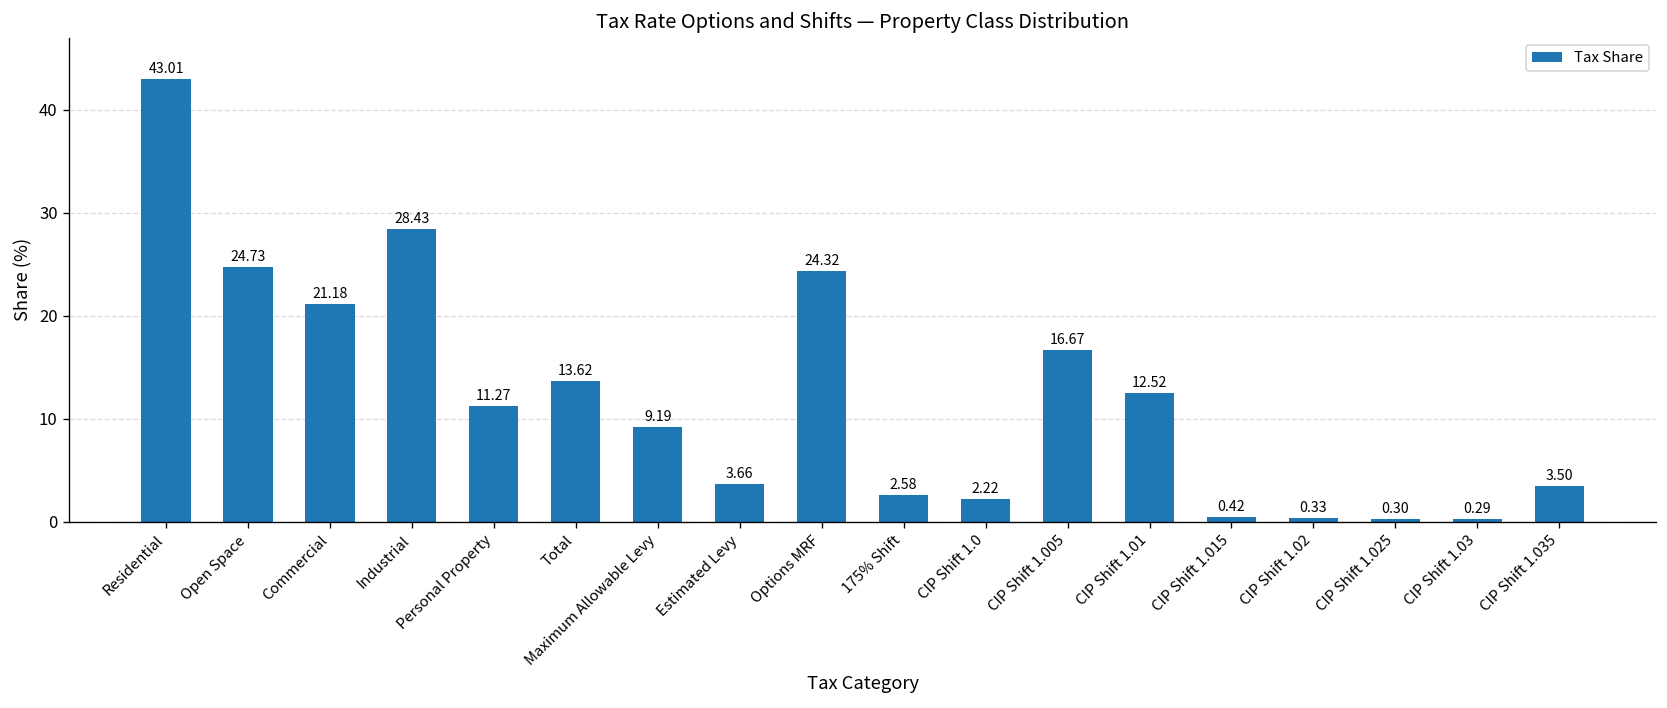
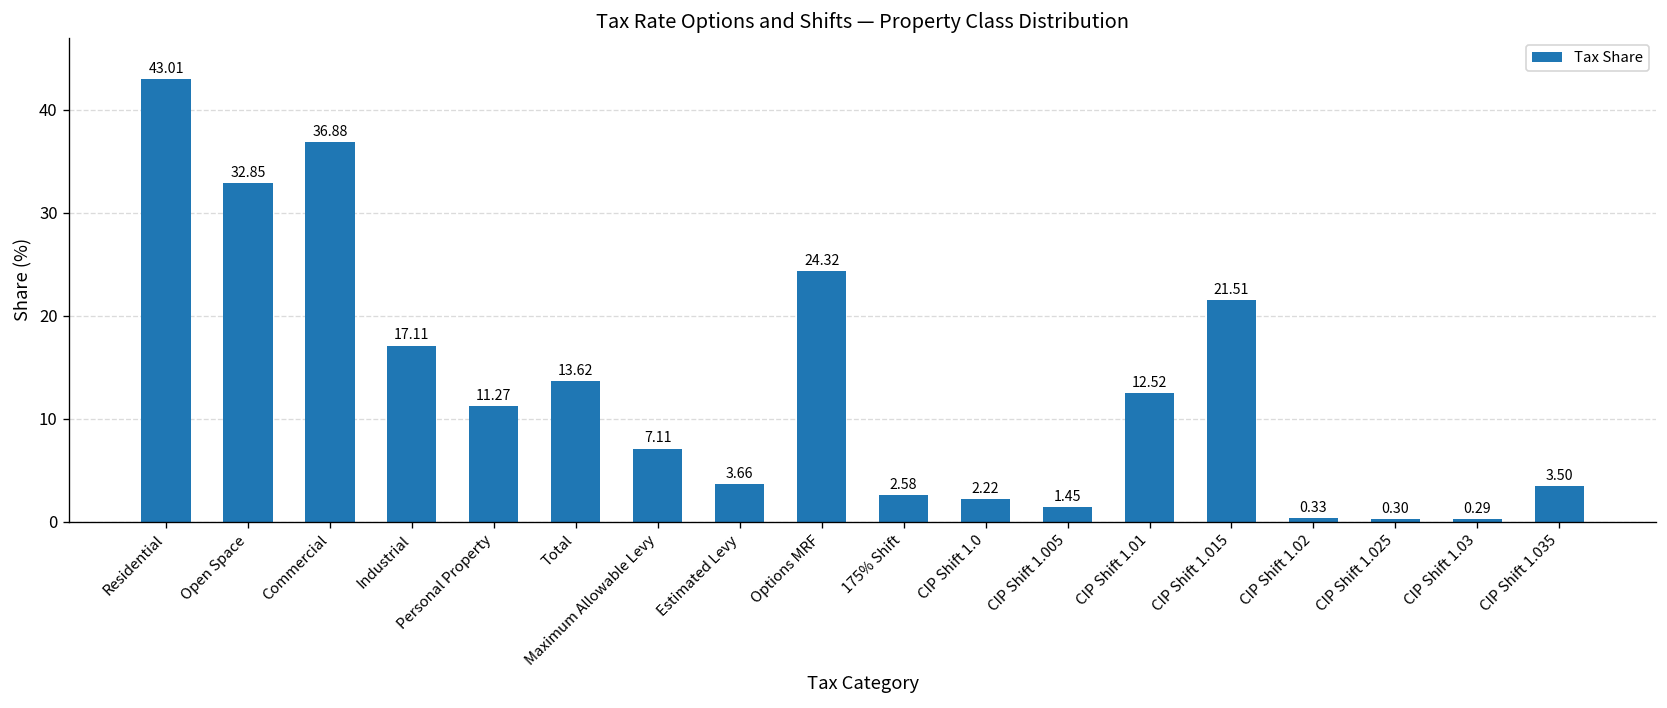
  {
    "Residential": 43.01,
-   "Open Space": 24.73,
-   "Commercial": 21.18,
-   "Industrial": 28.43,
+   "Open Space": 32.85,
+   "Commercial": 36.88,
+   "Industrial": 17.11,
    "Personal Property": 11.27,
    "Total": 13.62,
-   "Maximum Allowable Levy": 9.19,
+   "Maximum Allowable Levy": 7.11,
    "Estimated Levy": 3.66,
    "Options MRF": 24.32,
    "175% Shift": 2.58,
    "CIP Shift 1.0": 2.22,
-   "CIP Shift 1.005": 16.67,
+   "CIP Shift 1.005": 1.45,
    "CIP Shift 1.01": 12.52,
-   "CIP Shift 1.015": 0.42,
+   "CIP Shift 1.015": 21.51,
    "CIP Shift 1.02": 0.33,
    "CIP Shift 1.025": 0.30,
    "CIP Shift 1.03": 0.29,
    "CIP Shift 1.035": 3.50
  }
